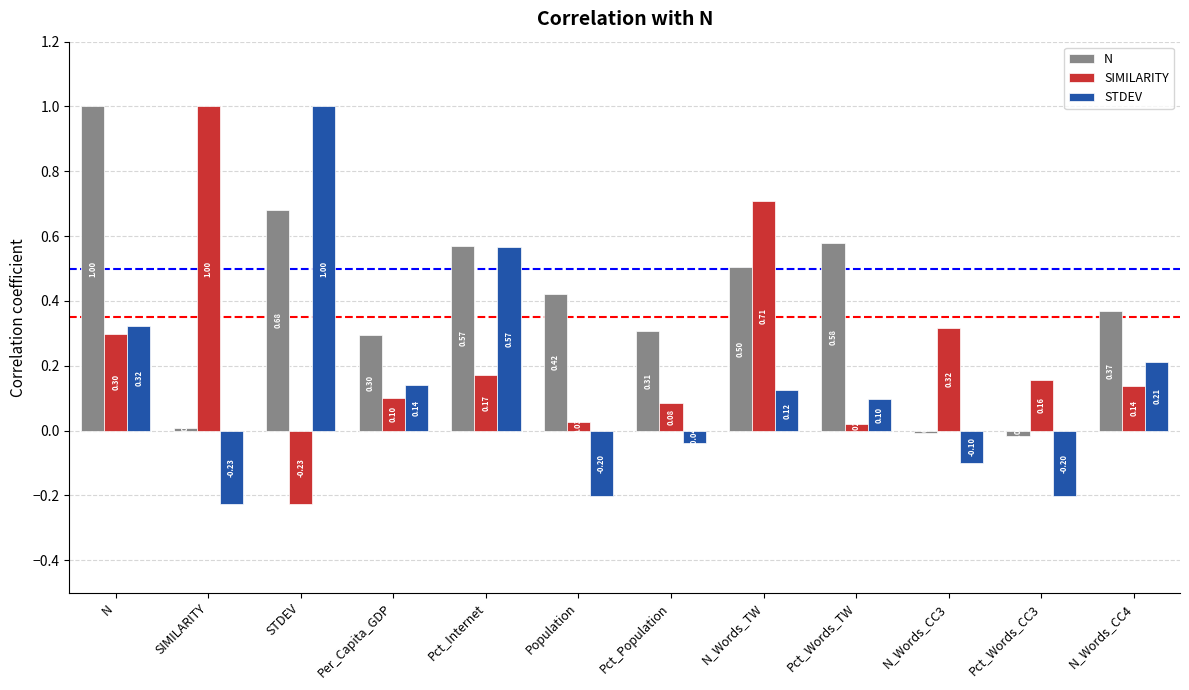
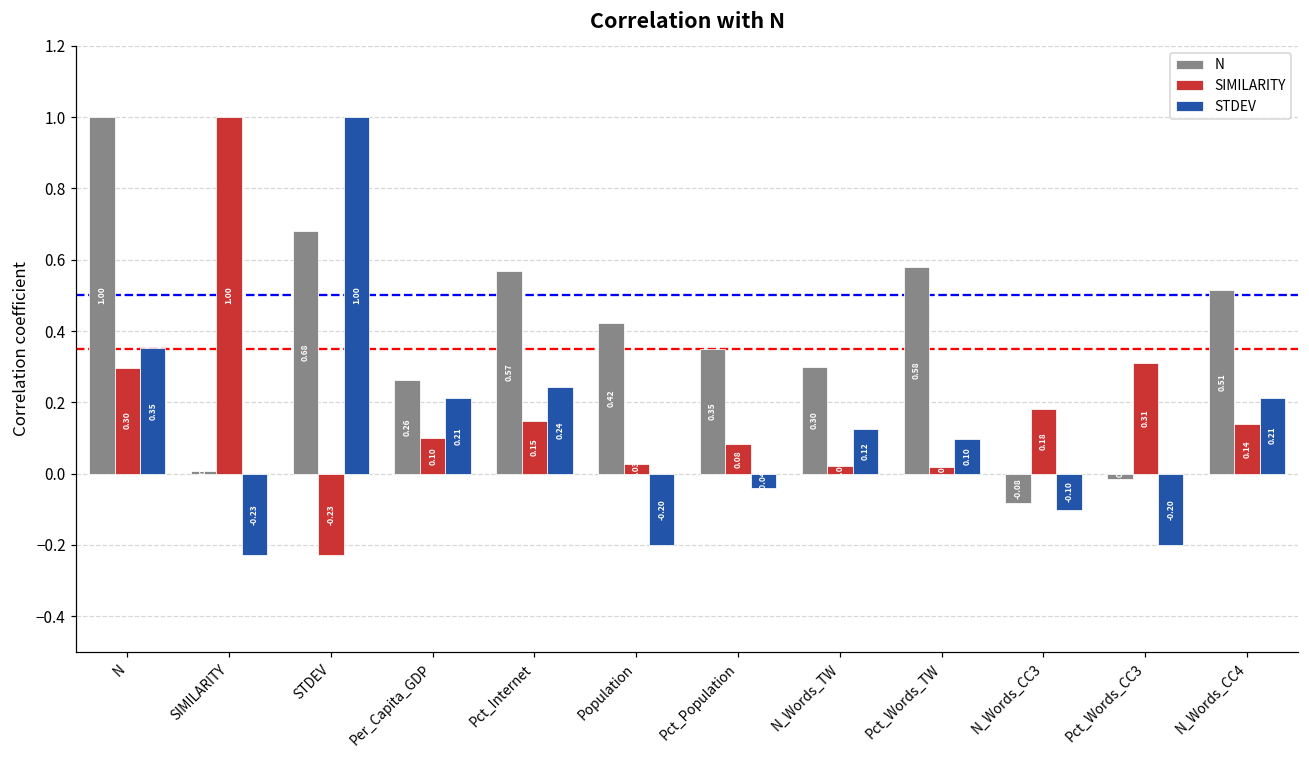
  {
    "N": {
      "N": 1.00,
      "STDEV": 0.68,
-     "Per_Capita_GDP": 0.30,
+     "Per_Capita_GDP": 0.26,
      "Pct_Internet": 0.57,
      "Population": 0.42,
-     "Pct_Population": 0.31,
-     "N_Words_TW": 0.50,
+     "Pct_Population": 0.35,
+     "N_Words_TW": 0.30,
      "Pct_Words_TW": 0.58,
-     "N_Words_CC3": -0.01,
-     "N_Words_CC4": 0.37
+     "N_Words_CC3": -0.08,
+     "N_Words_CC4": 0.51
    },
    "SIMILARITY": {
      "N": 0.30,
      "SIMILARITY": 1.00,
      "STDEV": -0.23,
      "Per_Capita_GDP": 0.10,
-     "Pct_Internet": 0.17,
+     "Pct_Internet": 0.15,
      "Pct_Population": 0.08,
-     "N_Words_TW": 0.71,
-     "N_Words_CC3": 0.32,
-     "Pct_Words_CC3": 0.16,
+     "N_Words_TW": 0.02,
+     "N_Words_CC3": 0.18,
+     "Pct_Words_CC3": 0.31,
      "N_Words_CC4": 0.14
    },
    "STDEV": {
-     "N": 0.32,
+     "N": 0.35,
      "SIMILARITY": -0.23,
      "STDEV": 1.00,
-     "Per_Capita_GDP": 0.14,
-     "Pct_Internet": 0.57,
+     "Per_Capita_GDP": 0.21,
+     "Pct_Internet": 0.24,
      "Population": -0.20,
      "Pct_Population": -0.04,
      "N_Words_TW": 0.12,
      "Pct_Words_TW": 0.10,
      "N_Words_CC3": -0.10,
      "Pct_Words_CC3": -0.20,
      "N_Words_CC4": 0.21
    }
  }
